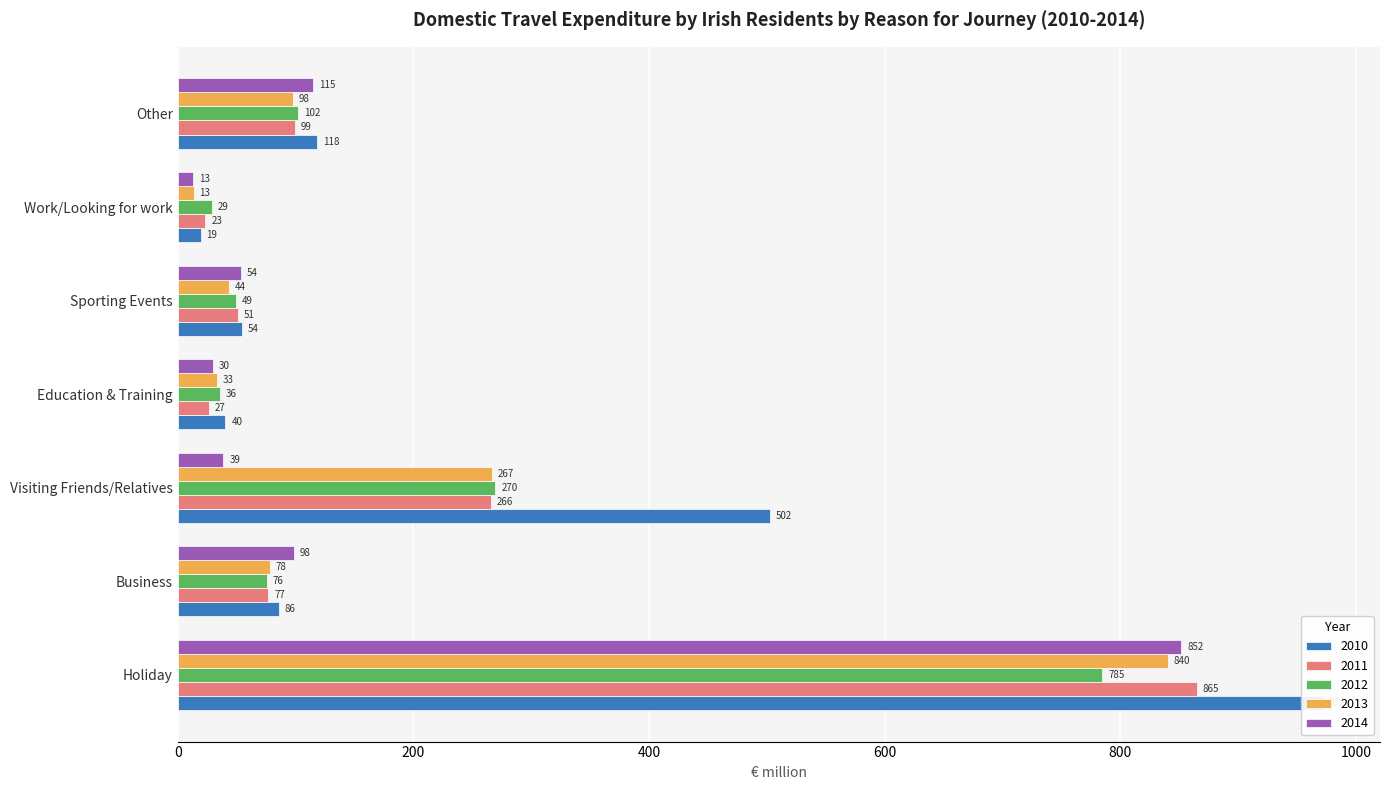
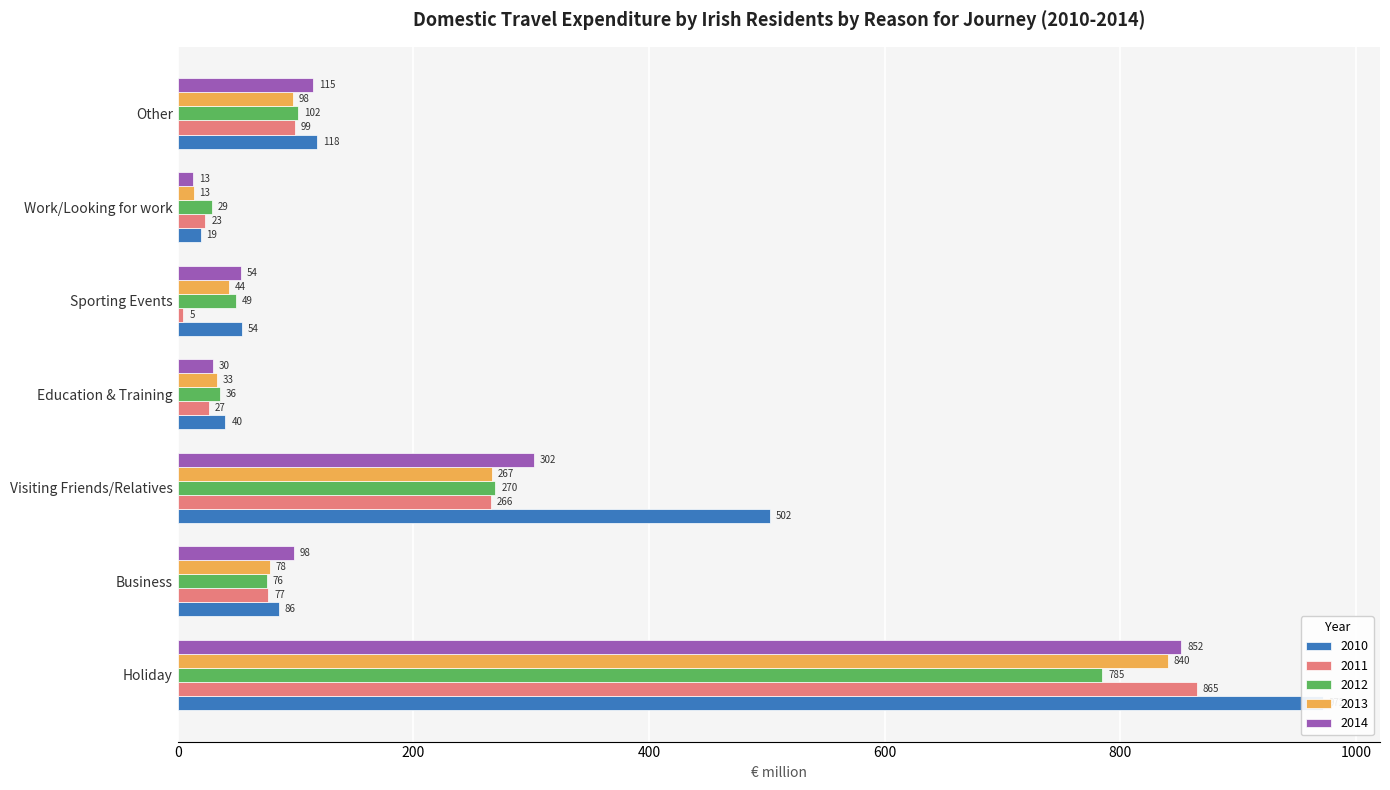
  {
    "2010": {
      "Other": 118,
      "Work/Looking for work": 19,
      "Sporting Events": 54,
      "Education & Training": 40,
      "Visiting Friends/Relatives": 502,
      "Business": 86
    },
    "2011": {
      "Other": 99,
      "Work/Looking for work": 23,
-     "Sporting Events": 51,
+     "Sporting Events": 5,
      "Education & Training": 27,
      "Visiting Friends/Relatives": 266,
      "Business": 77,
      "Holiday": 865
    },
    "2012": {
      "Other": 102,
      "Work/Looking for work": 29,
      "Sporting Events": 49,
      "Education & Training": 36,
      "Visiting Friends/Relatives": 270,
      "Business": 76,
      "Holiday": 785
    },
    "2013": {
      "Other": 98,
      "Work/Looking for work": 13,
      "Sporting Events": 44,
      "Education & Training": 33,
      "Visiting Friends/Relatives": 267,
      "Business": 78,
      "Holiday": 840
    },
    "2014": {
      "Other": 115,
      "Work/Looking for work": 13,
      "Sporting Events": 54,
      "Education & Training": 30,
-     "Visiting Friends/Relatives": 39,
+     "Visiting Friends/Relatives": 302,
      "Business": 98,
      "Holiday": 852
    }
  }
